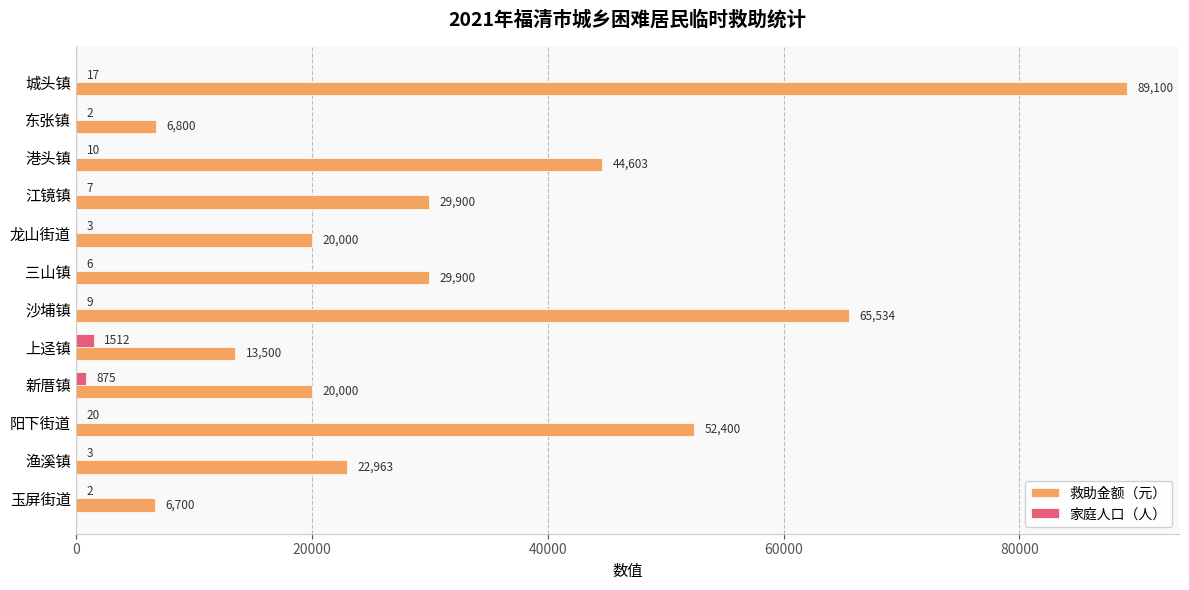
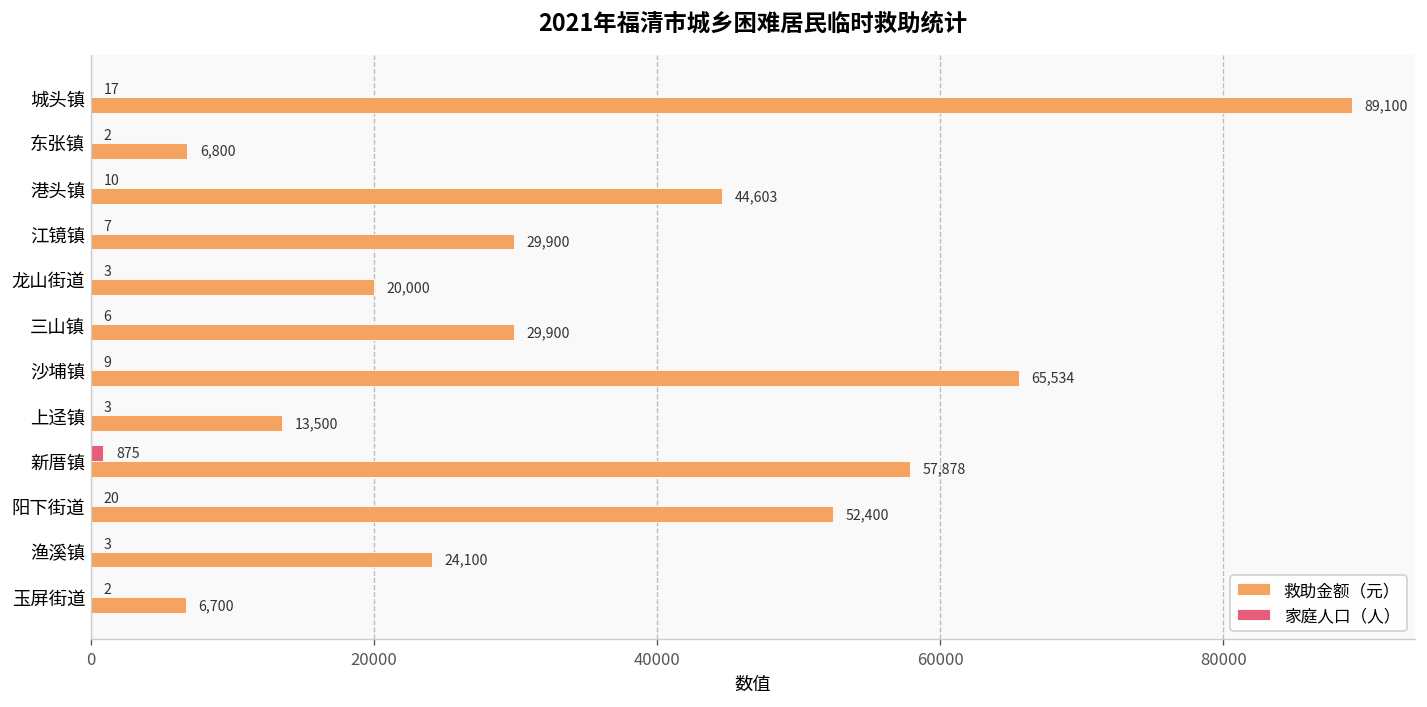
  {
    "救助金额（元）": {
      "城头镇": "89,100",
      "东张镇": "6,800",
      "港头镇": "44,603",
      "江镜镇": "29,900",
      "龙山街道": "20,000",
      "三山镇": "29,900",
      "沙埔镇": "65,534",
      "上迳镇": "13,500",
-     "新厝镇": "20,000",
+     "新厝镇": "57,878",
      "阳下街道": "52,400",
-     "渔溪镇": "22,963",
+     "渔溪镇": "24,100",
      "玉屏街道": "6,700"
    },
    "家庭人口（人）": {
      "城头镇": "17",
      "东张镇": "2",
      "港头镇": "10",
      "江镜镇": "7",
      "龙山街道": "3",
      "三山镇": "6",
      "沙埔镇": "9",
-     "上迳镇": "1512",
+     "上迳镇": "3",
      "新厝镇": "875",
      "阳下街道": "20",
      "渔溪镇": "3",
      "玉屏街道": "2"
    }
  }
